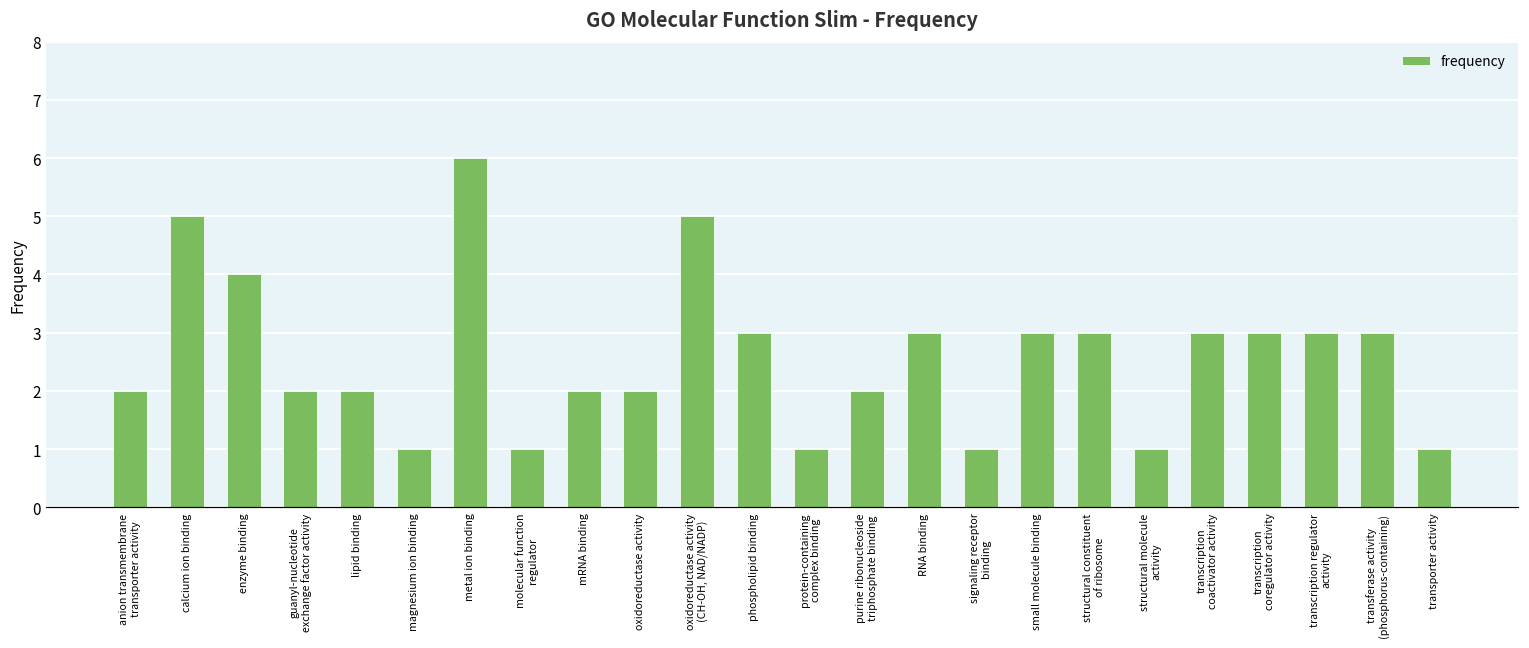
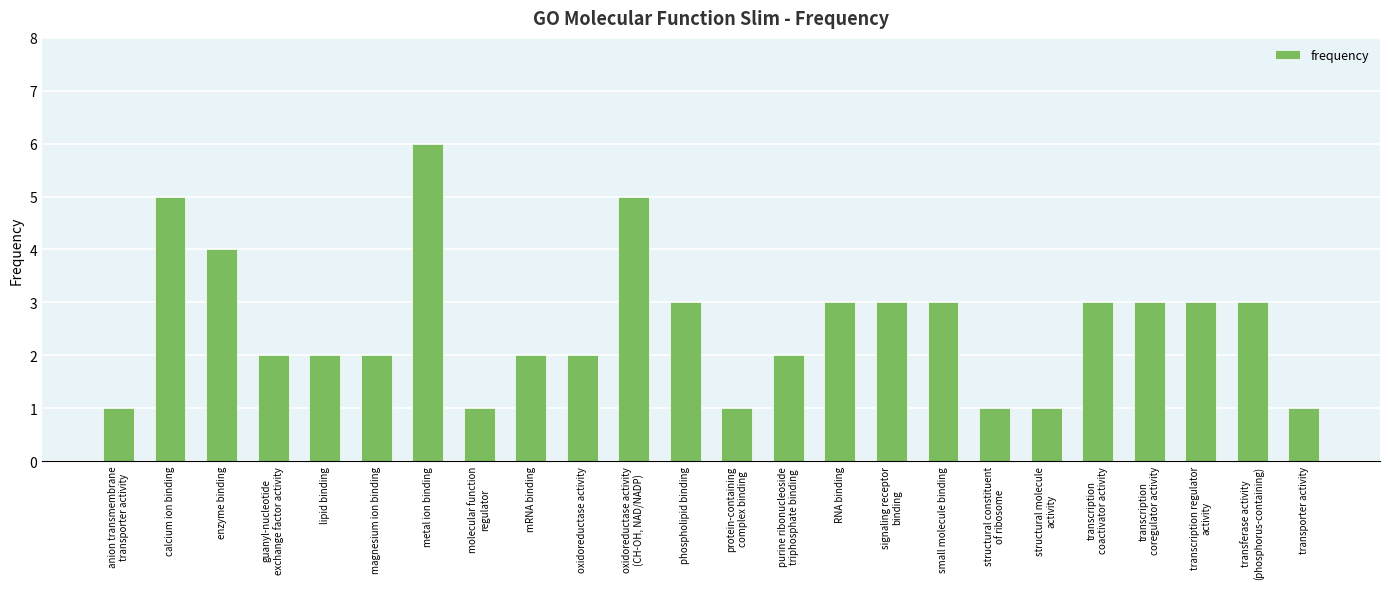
  {
-   "anion transmembrane transporter activity": 2,
+   "anion transmembrane transporter activity": 1,
    "calcium ion binding": 5,
    "enzyme binding": 4,
    "guanyl-nucleotide exchange factor activity": 2,
    "lipid binding": 2,
-   "magnesium ion binding": 1,
+   "magnesium ion binding": 2,
    "metal ion binding": 6,
    "molecular function regulator": 1,
    "mRNA binding": 2,
    "oxidoreductase activity": 2,
    "oxidoreductase activity (CH-OH, NAD/NADP)": 5,
    "phospholipid binding": 3,
    "protein-containing complex binding": 1,
    "purine ribonucleoside triphosphate binding": 2,
    "RNA binding": 3,
-   "signaling receptor binding": 1,
+   "signaling receptor binding": 3,
    "small molecule binding": 3,
-   "structural constituent of ribosome": 3,
+   "structural constituent of ribosome": 1,
    "structural molecule activity": 1,
    "transcription coactivator activity": 3,
    "transcription coregulator activity": 3,
    "transcription regulator activity": 3,
    "transferase activity (phosphorus-containing)": 3,
    "transporter activity": 1
  }
